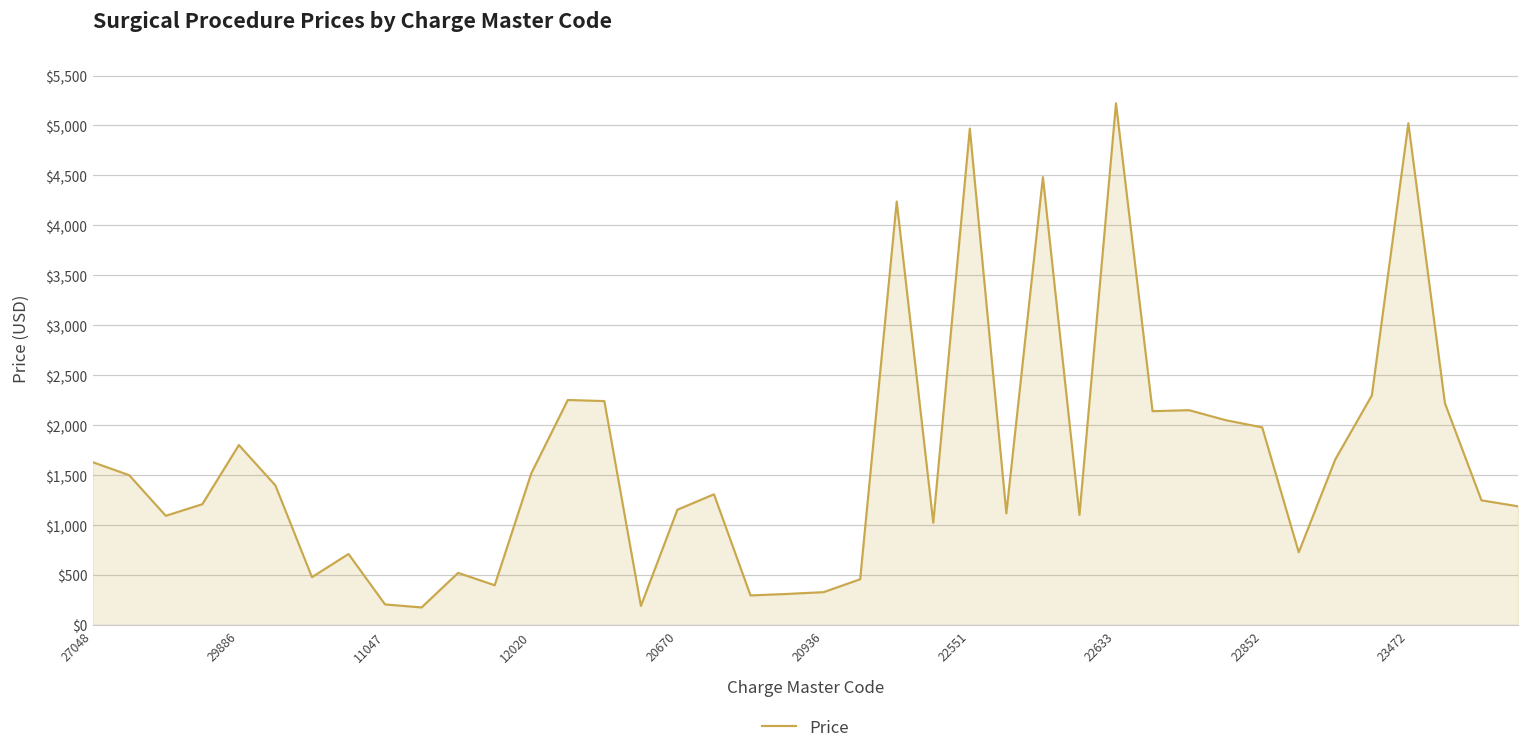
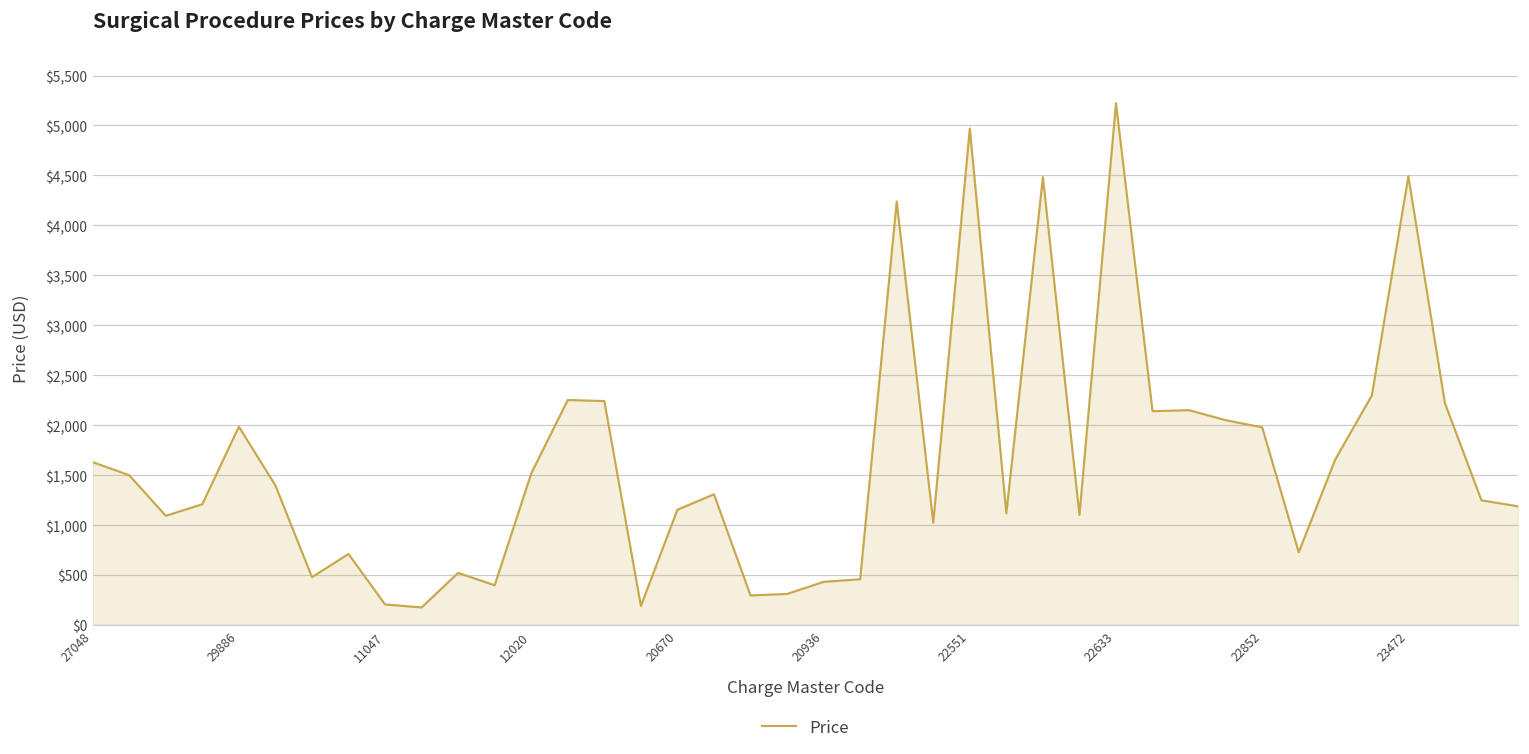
  {
    "27048": "$1,600",
-   "29886": "$1,800",
+   "29886": "$2,000",
    "11047": "$200",
    "12020": "$1,500",
    "20670": "$1,200",
-   "20936": "$300",
+   "20936": "$400",
    "22551": "$5,000",
    "22633": "$5,200",
    "22852": "$2,000",
-   "23472": "$5,000"
+   "23472": "$4,500"
  }
